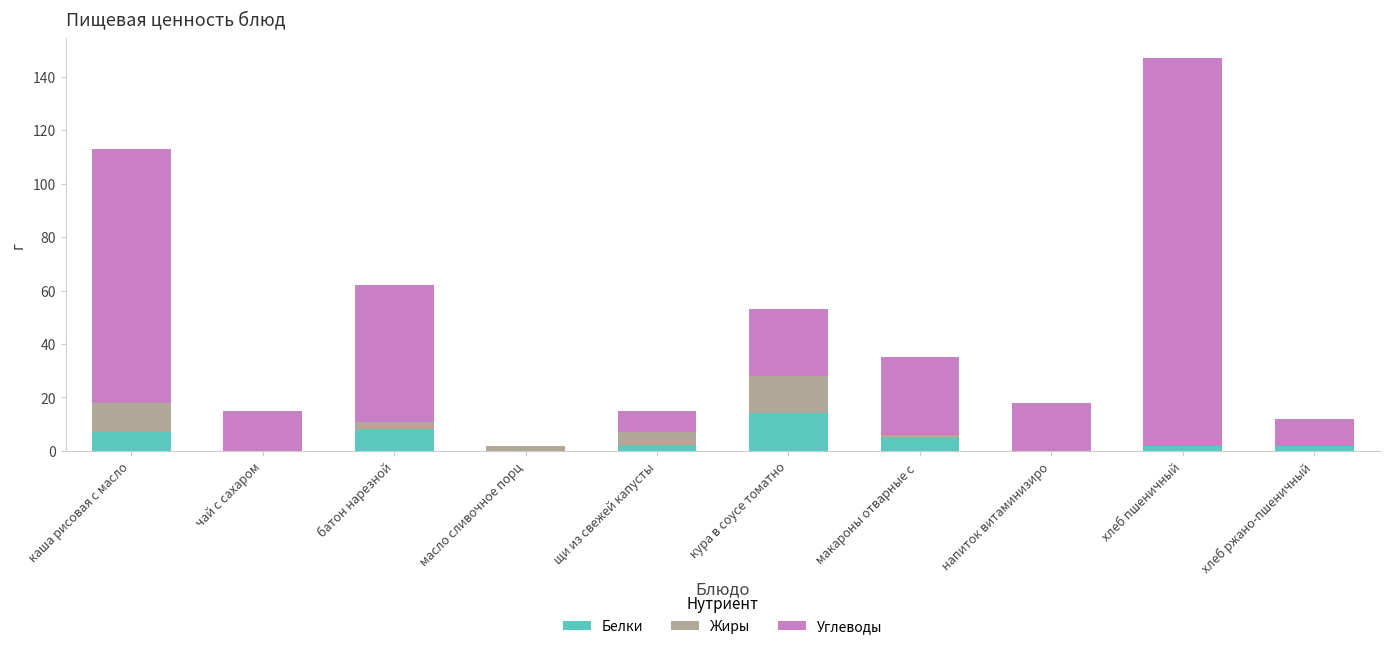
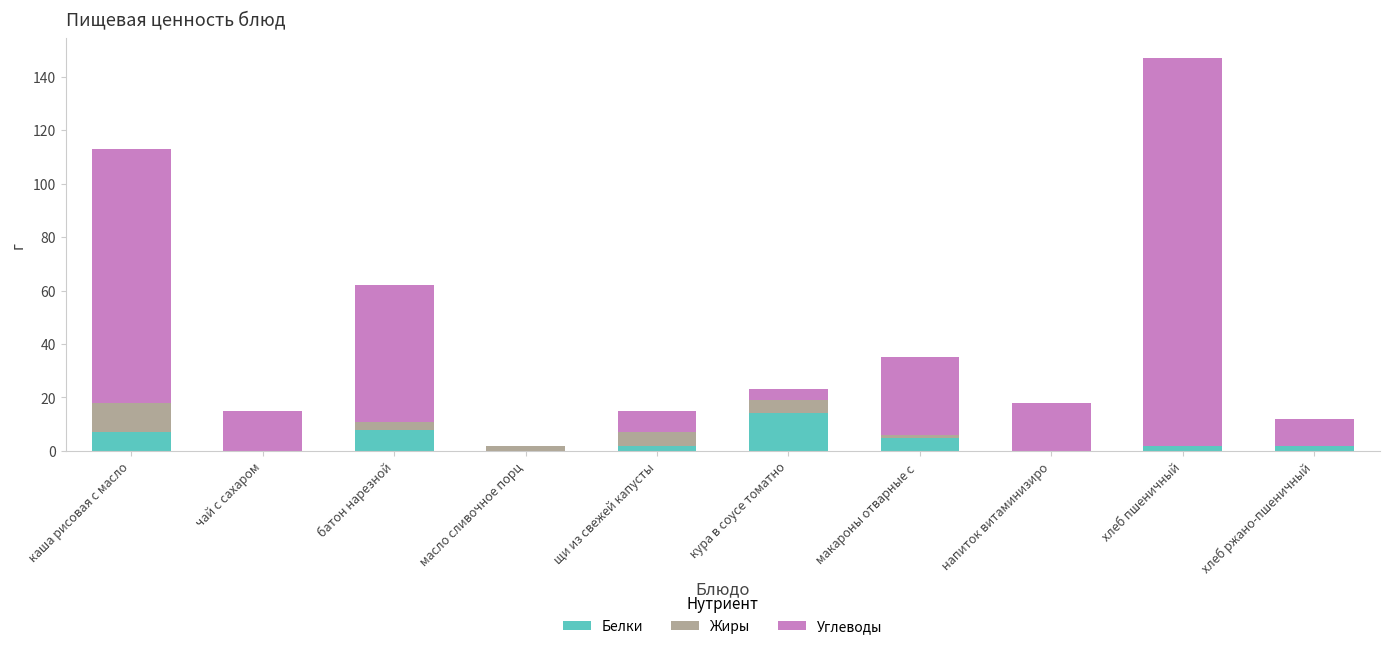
  {
    "Белки": {
      "каша рисовая с масло": 7,
      "батон нарезной": 8,
      "масло сливочное порц": 0,
      "щи из свежей капусты": 2,
      "кура в соусе томатно": 14,
      "макароны отварные с": 5,
      "напиток витаминизиро": 0,
      "хлеб пшеничный": 2,
      "хлеб ржано-пшеничный": 2
    },
    "Жиры": {
      "каша рисовая с масло": 11,
      "чай с сахаром": 0,
      "батон нарезной": 3,
      "масло сливочное порц": 2,
      "щи из свежей капусты": 5,
-     "кура в соусе томатно": 14,
+     "кура в соусе томатно": 5,
      "макароны отварные с": 1,
      "напиток витаминизиро": 0,
      "хлеб пшеничный": 0,
      "хлеб ржано-пшеничный": 0
    },
    "Углеводы": {
      "каша рисовая с масло": 95,
      "чай с сахаром": 15,
      "батон нарезной": 51,
      "масло сливочное порц": 0,
      "щи из свежей капусты": 8,
-     "кура в соусе томатно": 25,
+     "кура в соусе томатно": 4,
      "макароны отварные с": 29,
      "напиток витаминизиро": 18,
      "хлеб пшеничный": 145,
      "хлеб ржано-пшеничный": 10
    }
  }
